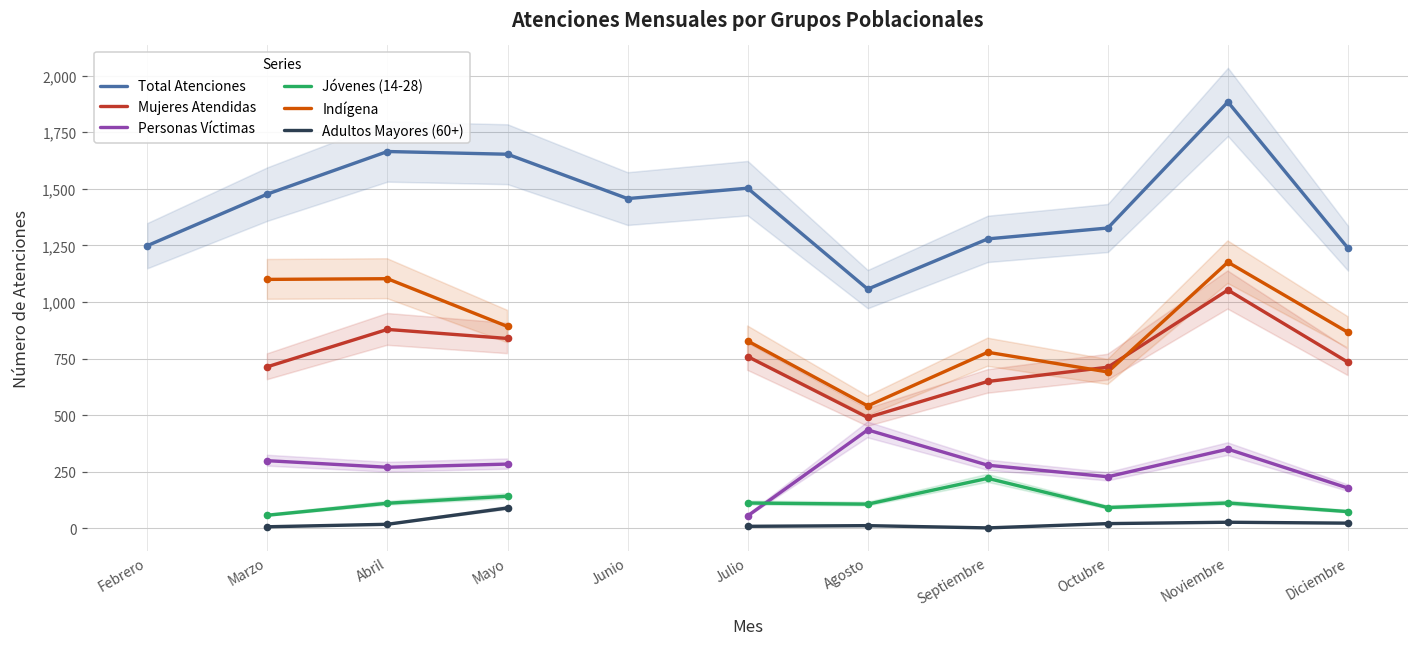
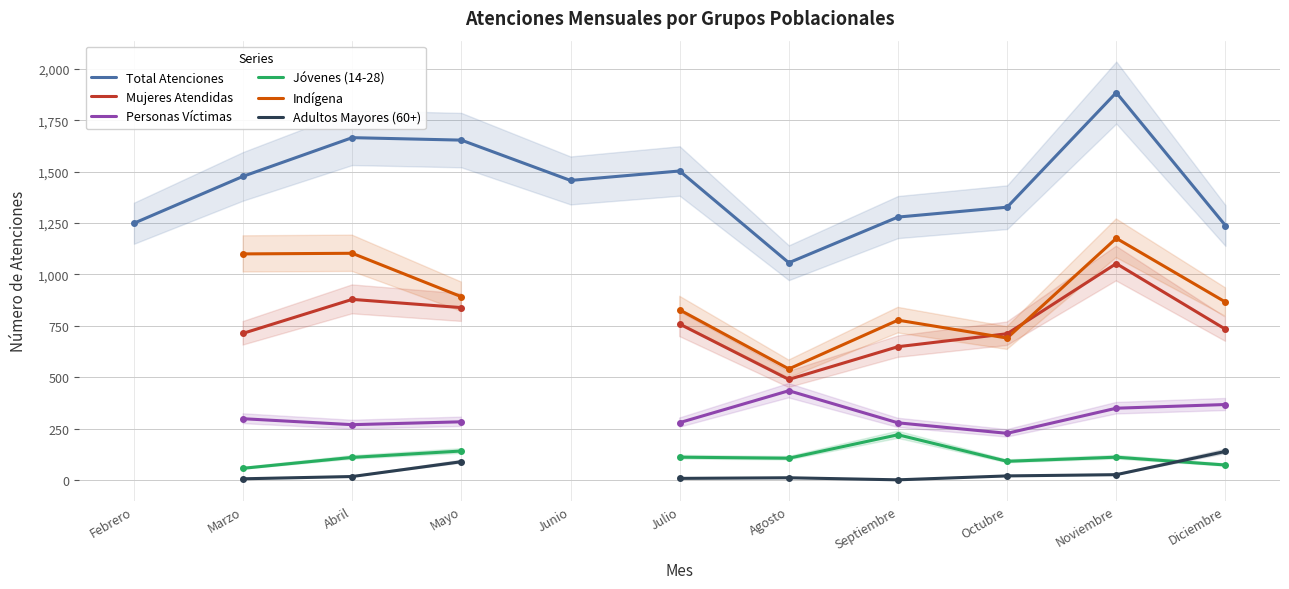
  {
    "Personas Víctimas": {
      "Marzo": 300,
      "Abril": 270,
      "Mayo": 280,
-     "Julio": 60,
+     "Julio": 280,
      "Agosto": 440,
      "Septiembre": 280,
      "Octubre": 230,
      "Noviembre": 350,
-     "Diciembre": 180
+     "Diciembre": 370
    },
    "Jóvenes (14-28)": {
      "Marzo": 60,
      "Abril": 110,
      "Mayo": 140,
      "Julio": 110,
      "Agosto": 110,
      "Septiembre": 220,
      "Octubre": 90,
      "Noviembre": 110,
      "Diciembre": 70
    },
    "Adultos Mayores (60+)": {
      "Marzo": 10,
      "Abril": 20,
      "Mayo": 90,
      "Julio": 10,
      "Agosto": 10,
      "Septiembre": 0,
      "Octubre": 20,
      "Noviembre": 30,
-     "Diciembre": 20
+     "Diciembre": 140
    }
  }
